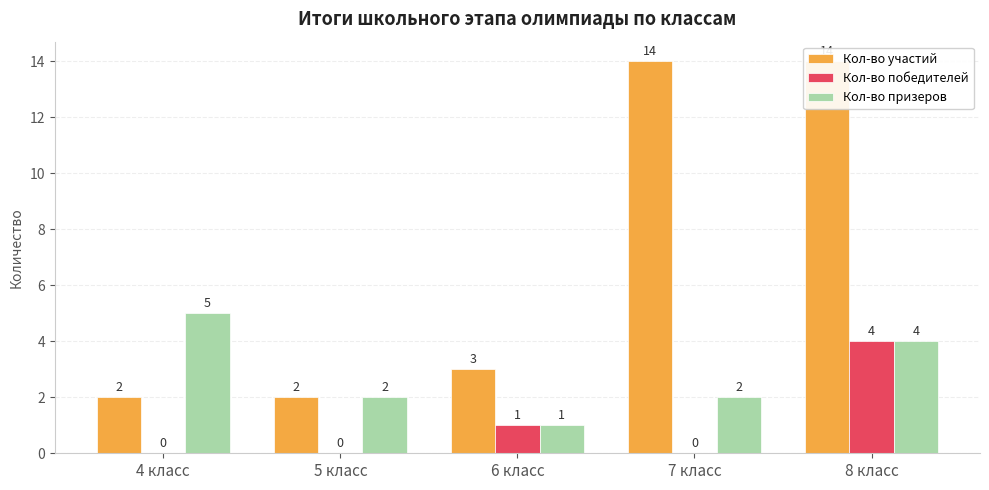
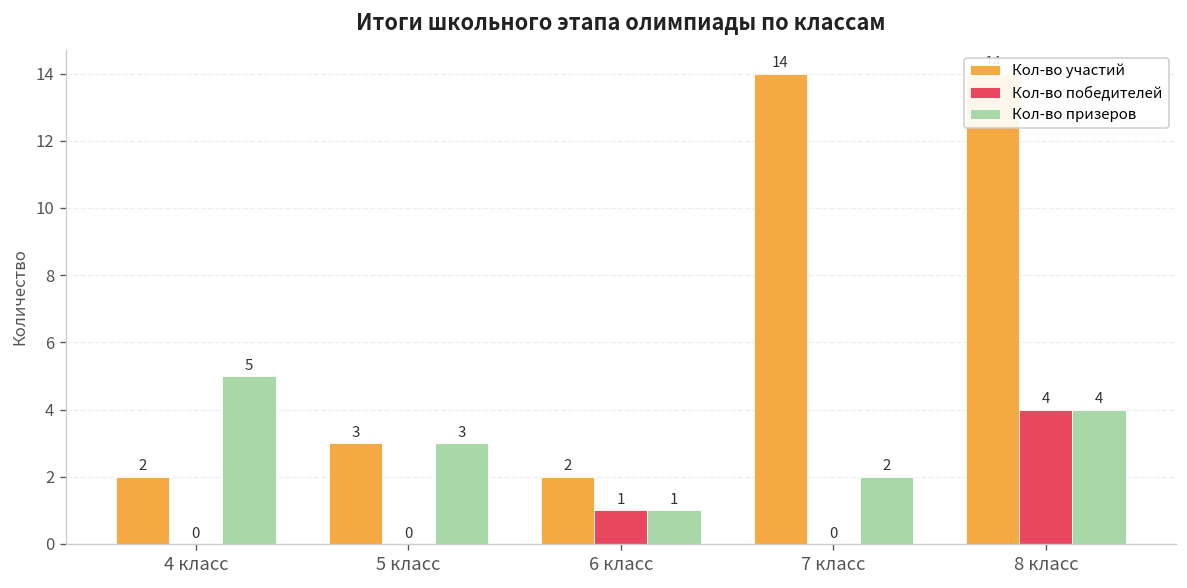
  {
    "Кол-во участий": {
      "4 класс": 2,
-     "5 класс": 2,
-     "6 класс": 3,
+     "5 класс": 3,
+     "6 класс": 2,
      "7 класс": 14
    },
    "Кол-во победителей": {
      "4 класс": 0,
      "5 класс": 0,
      "6 класс": 1,
      "7 класс": 0,
      "8 класс": 4
    },
    "Кол-во призеров": {
      "4 класс": 5,
-     "5 класс": 2,
+     "5 класс": 3,
      "6 класс": 1,
      "7 класс": 2,
      "8 класс": 4
    }
  }
